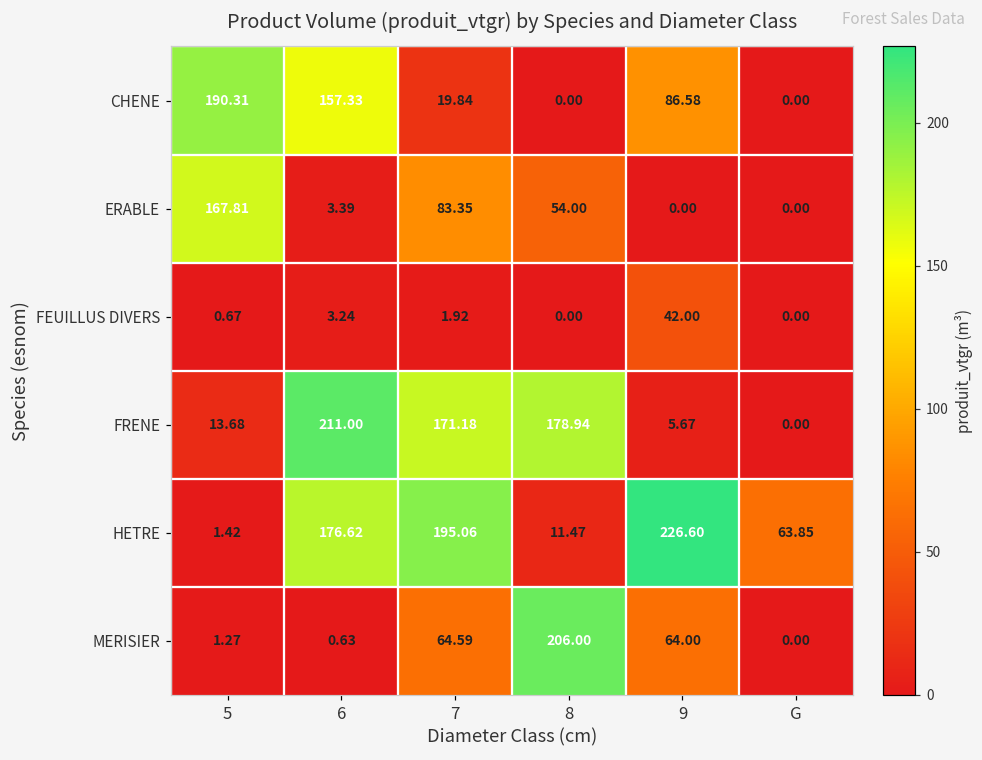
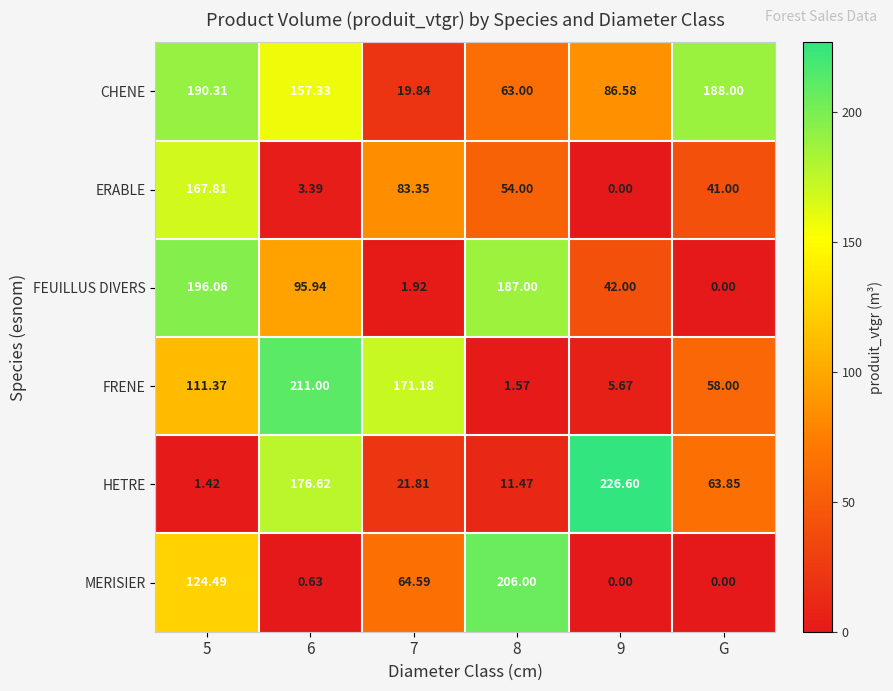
  {
    "CHENE": {
      "5": 190.31,
      "6": 157.33,
      "7": 19.84,
-     "8": 0.00,
+     "8": 63.00,
      "9": 86.58,
-     "G": 0.00
+     "G": 188.00
    },
    "ERABLE": {
      "5": 167.81,
      "6": 3.39,
      "7": 83.35,
      "8": 54.00,
      "9": 0.00,
-     "G": 0.00
+     "G": 41.00
    },
    "FEUILLUS DIVERS": {
-     "5": 0.67,
-     "6": 3.24,
+     "5": 196.06,
+     "6": 95.94,
      "7": 1.92,
-     "8": 0.00,
+     "8": 187.00,
      "9": 42.00,
      "G": 0.00
    },
    "FRENE": {
-     "5": 13.68,
+     "5": 111.37,
      "6": 211.00,
      "7": 171.18,
-     "8": 178.94,
+     "8": 1.57,
      "9": 5.67,
-     "G": 0.00
+     "G": 58.00
    },
    "HETRE": {
      "5": 1.42,
      "6": 176.62,
-     "7": 195.06,
+     "7": 21.81,
      "8": 11.47,
      "9": 226.60,
      "G": 63.85
    },
    "MERISIER": {
-     "5": 1.27,
+     "5": 124.49,
      "6": 0.63,
      "7": 64.59,
      "8": 206.00,
-     "9": 64.00,
+     "9": 0.00,
      "G": 0.00
    }
  }
